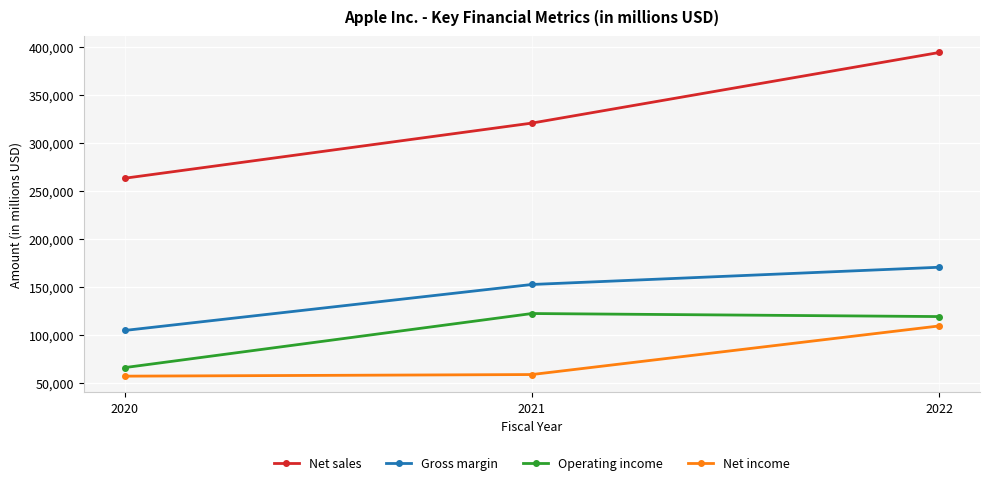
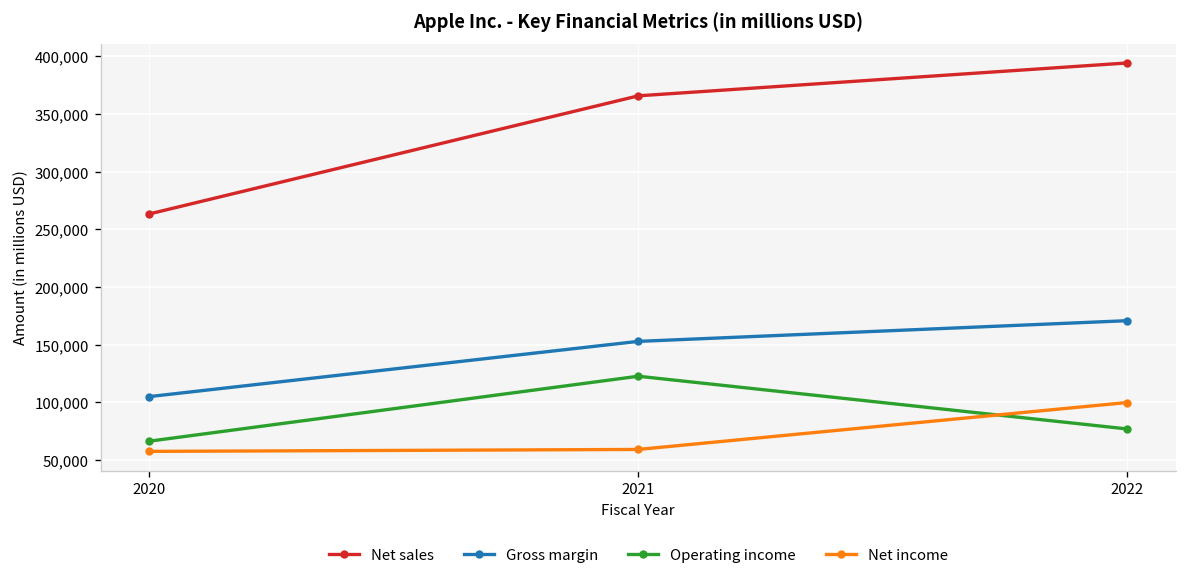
  {
    "Net sales": {
      "2020": "260,000",
-     "2021": "320,000",
+     "2021": "370,000",
      "2022": "390,000"
    },
    "Gross margin": {
      "2020": "100,000",
      "2021": "150,000",
      "2022": "170,000"
    },
    "Operating income": {
      "2020": "70,000",
      "2021": "120,000",
-     "2022": "120,000"
+     "2022": "80,000"
    },
    "Net income": {
      "2020": "60,000",
      "2021": "60,000",
-     "2022": "110,000"
+     "2022": "100,000"
    }
  }
